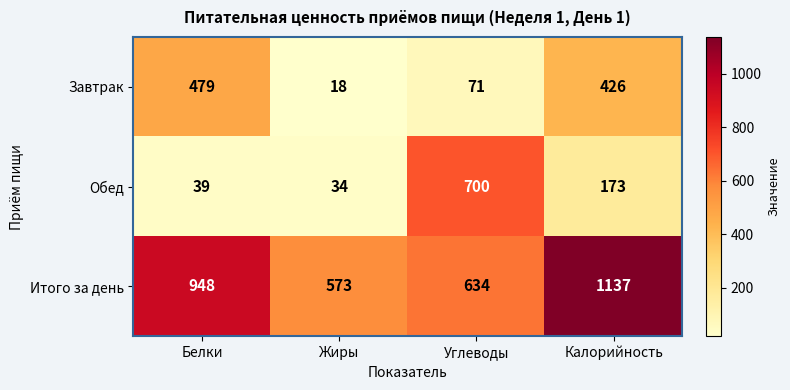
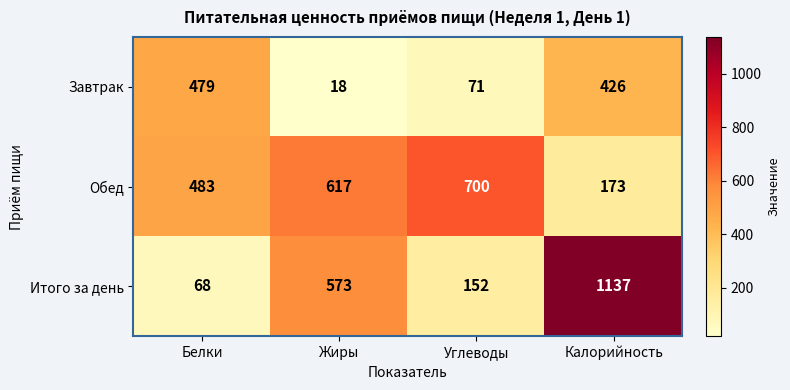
  {
    "Завтрак": {
      "Белки": 479,
      "Жиры": 18,
      "Углеводы": 71,
      "Калорийность": 426
    },
    "Обед": {
-     "Белки": 39,
-     "Жиры": 34,
+     "Белки": 483,
+     "Жиры": 617,
      "Углеводы": 700,
      "Калорийность": 173
    },
    "Итого за день": {
-     "Белки": 948,
+     "Белки": 68,
      "Жиры": 573,
-     "Углеводы": 634,
+     "Углеводы": 152,
      "Калорийность": 1137
    }
  }
